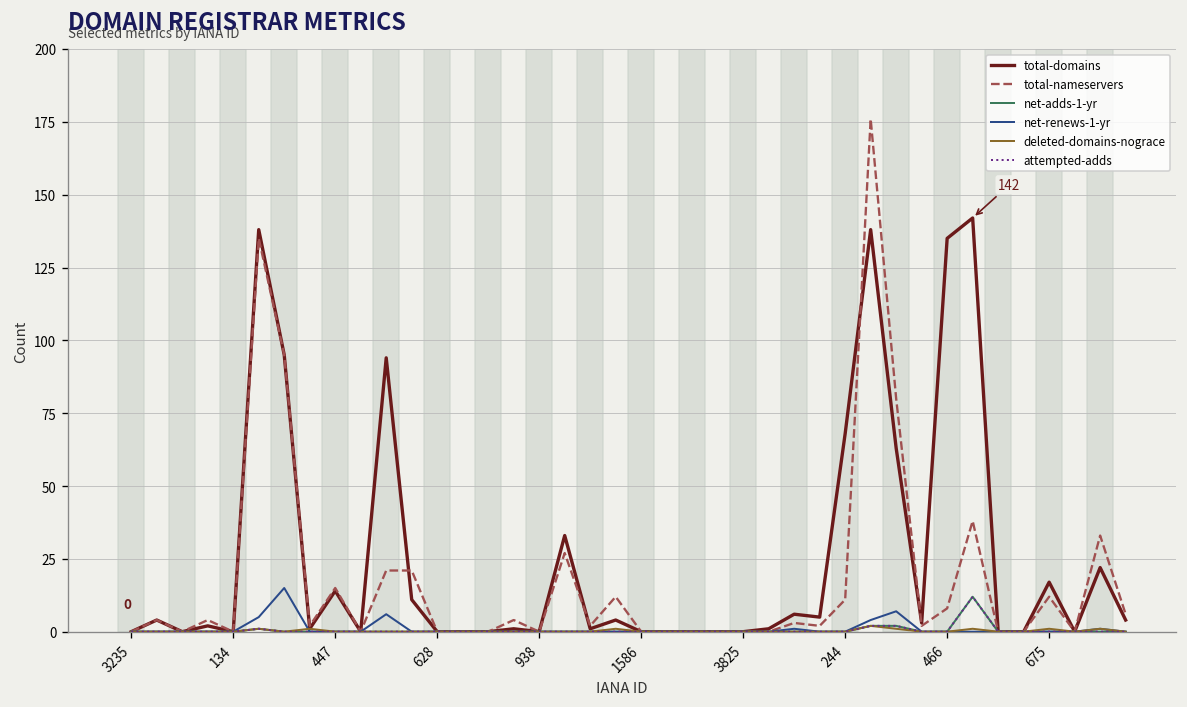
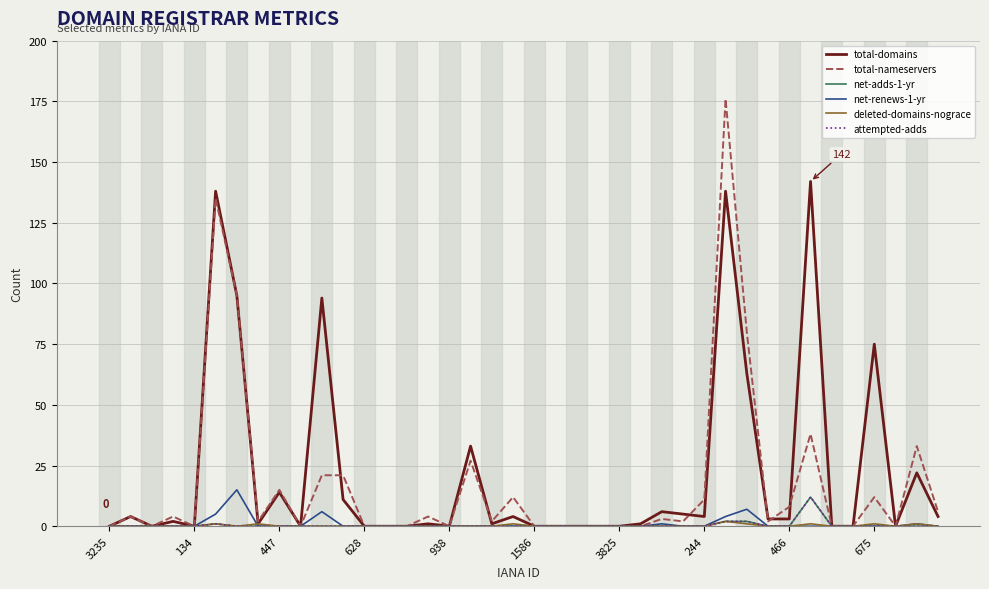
  {
    "total-domains": {
-     "244": 68,
-     "466": 135,
-     "675": 17
+     "244": 4,
+     "466": 3,
+     "675": 75
    }
  }
